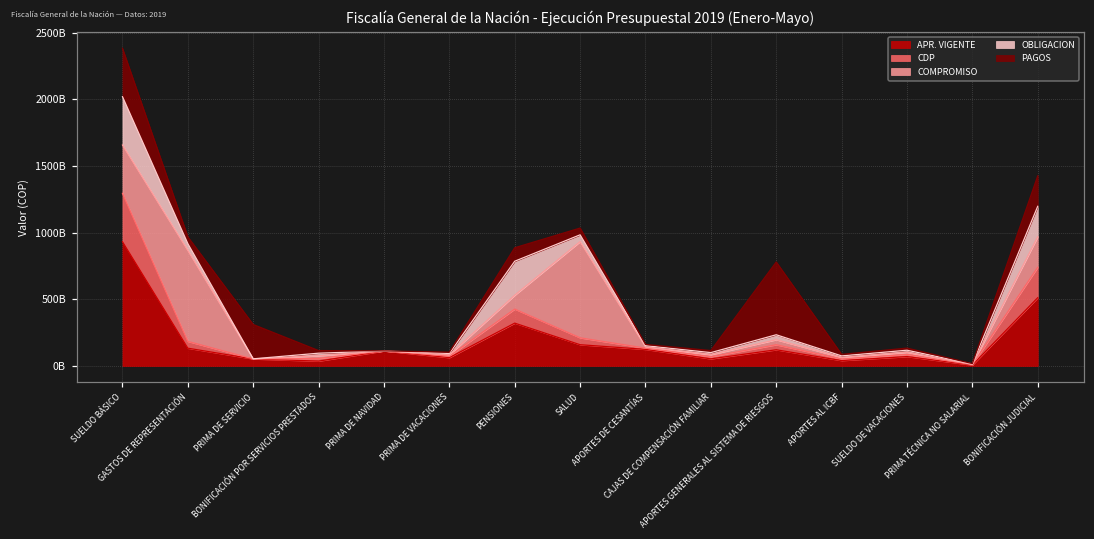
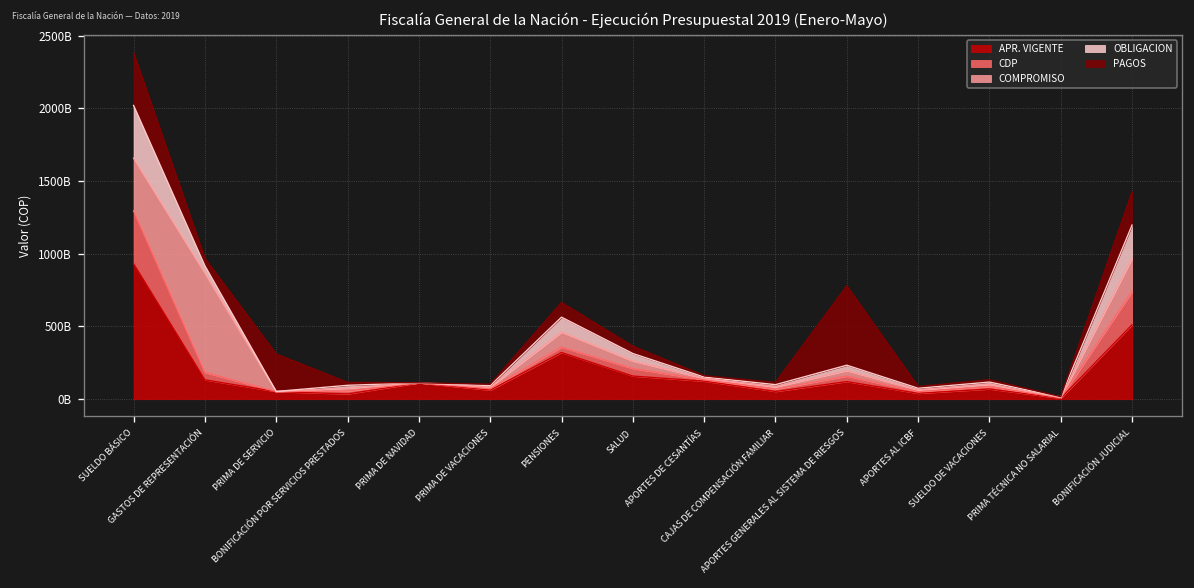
  {
    "APR. VIGENTE": {
      "SUELDO BÁSICO": 930000000000,
      "GASTOS DE REPRESENTACIÓN": 130000000000,
      "PENSIONES": 320000000000,
      "SALUD": 160000000000,
      "APORTES GENERALES AL SISTEMA DE RIESGOS": 120000000000,
      "BONIFICACIÓN JUDICIAL": 510000000000
    },
    "CDP": {
      "SUELDO BÁSICO": 360000000000,
      "GASTOS DE REPRESENTACIÓN": 50000000000,
-     "PENSIONES": 110000000000,
+     "PENSIONES": 40000000000,
      "SALUD": 50000000000,
      "APORTES GENERALES AL SISTEMA DE RIESGOS": 40000000000,
      "BONIFICACIÓN JUDICIAL": 230000000000
    },
    "COMPROMISO": {
      "SUELDO BÁSICO": 360000000000,
      "GASTOS DE REPRESENTACIÓN": 680000000000,
      "PENSIONES": 100000000000,
-     "SALUD": 720000000000,
+     "SALUD": 50000000000,
      "APORTES GENERALES AL SISTEMA DE RIESGOS": 40000000000,
      "BONIFICACIÓN JUDICIAL": 230000000000
    },
    "OBLIGACION": {
      "SUELDO BÁSICO": 360000000000,
      "GASTOS DE REPRESENTACIÓN": 50000000000,
-     "PENSIONES": 260000000000,
+     "PENSIONES": 100000000000,
      "SALUD": 50000000000,
      "APORTES GENERALES AL SISTEMA DE RIESGOS": 40000000000,
      "BONIFICACIÓN JUDICIAL": 230000000000
    },
    "PAGOS": {
      "SUELDO BÁSICO": 360000000000,
      "GASTOS DE REPRESENTACIÓN": 50000000000,
      "PRIMA DE SERVICIO": 260000000000,
      "PENSIONES": 100000000000,
      "SALUD": 50000000000,
      "APORTES GENERALES AL SISTEMA DE RIESGOS": 550000000000,
      "BONIFICACIÓN JUDICIAL": 230000000000
    }
  }
